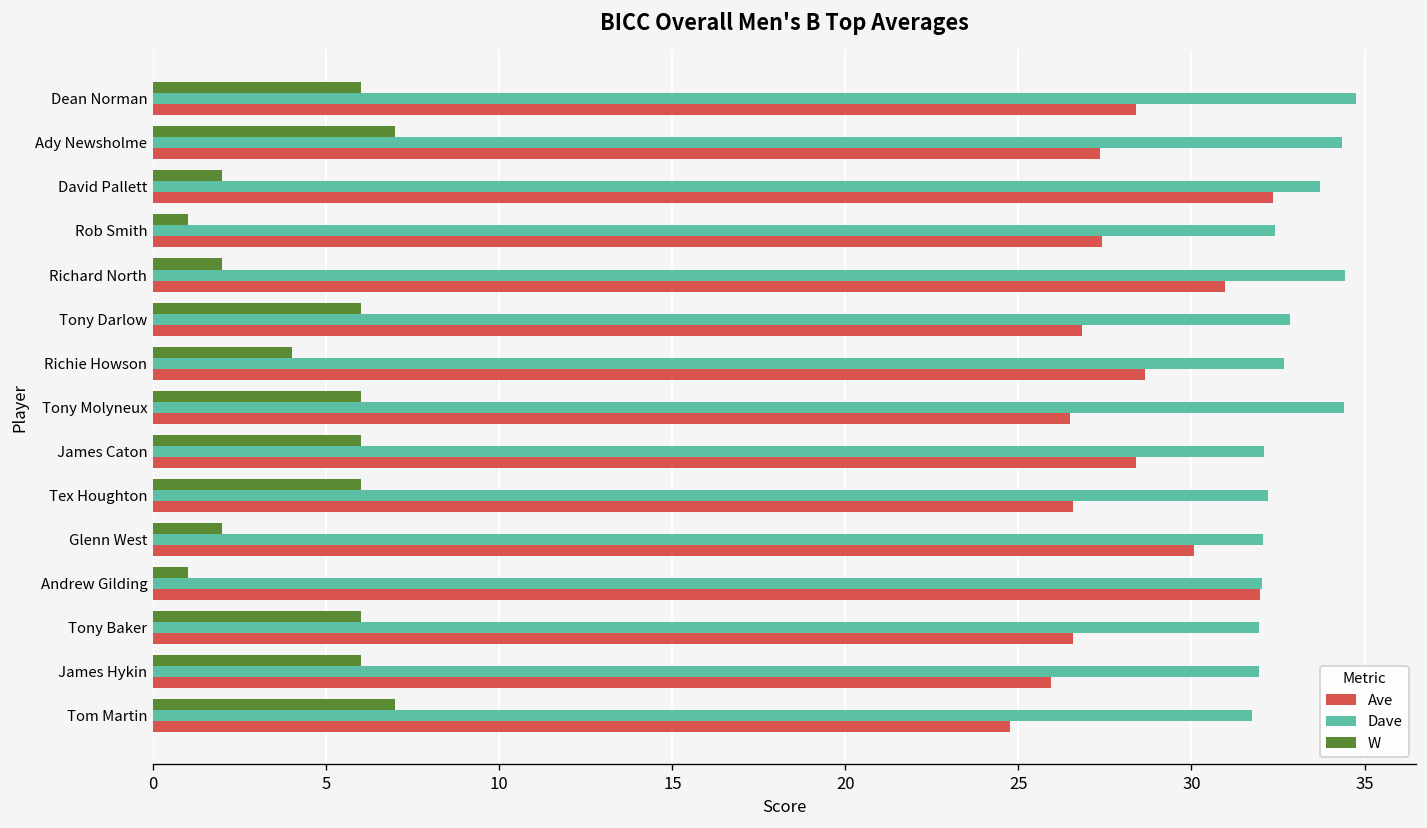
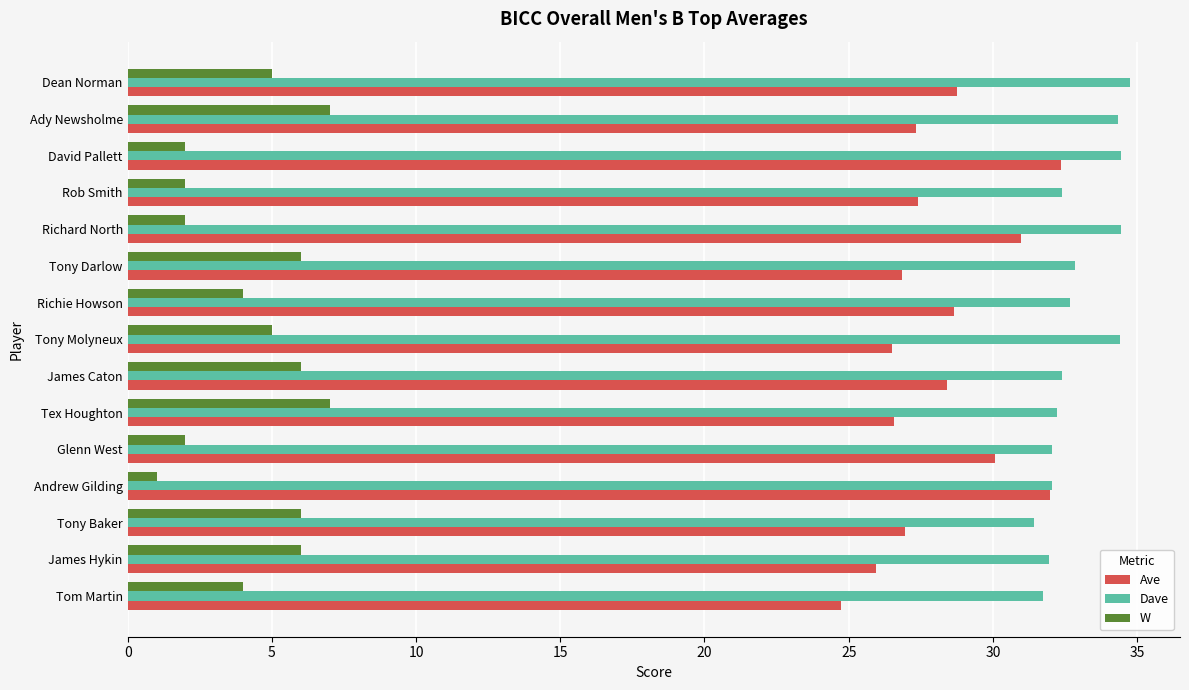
  {
    "Ave": {
-     "Dean Norman": 28.4,
+     "Dean Norman": 28.8,
      "Ady Newsholme": 27.4,
      "David Pallett": 32.4,
      "Rob Smith": 27.4,
      "Richard North": 31.0,
      "Tony Darlow": 26.8,
      "Richie Howson": 28.7,
      "Tony Molyneux": 26.5,
      "James Caton": 28.4,
      "Tex Houghton": 26.6,
      "Glenn West": 30.1,
      "Andrew Gilding": 32.0,
-     "Tony Baker": 26.6,
+     "Tony Baker": 27.0,
      "James Hykin": 25.9,
      "Tom Martin": 24.8
    },
    "Dave": {
      "Dean Norman": 34.8,
      "Ady Newsholme": 34.4,
-     "David Pallett": 33.7,
+     "David Pallett": 34.4,
      "Rob Smith": 32.4,
      "Richard North": 34.4,
      "Tony Darlow": 32.8,
      "Richie Howson": 32.7,
      "Tony Molyneux": 34.4,
-     "James Caton": 32.1,
+     "James Caton": 32.4,
      "Tex Houghton": 32.2,
      "Glenn West": 32.1,
      "Andrew Gilding": 32.1,
-     "Tony Baker": 32.0,
+     "Tony Baker": 31.4,
      "James Hykin": 31.9,
      "Tom Martin": 31.8
    },
    "W": {
-     "Dean Norman": 6,
+     "Dean Norman": 5,
      "Ady Newsholme": 7,
      "David Pallett": 2,
-     "Rob Smith": 1,
+     "Rob Smith": 2,
      "Richard North": 2,
      "Tony Darlow": 6,
      "Richie Howson": 4,
-     "Tony Molyneux": 6,
+     "Tony Molyneux": 5,
      "James Caton": 6,
-     "Tex Houghton": 6,
+     "Tex Houghton": 7,
      "Glenn West": 2,
      "Andrew Gilding": 1,
      "Tony Baker": 6,
      "James Hykin": 6,
-     "Tom Martin": 7
+     "Tom Martin": 4
    }
  }
